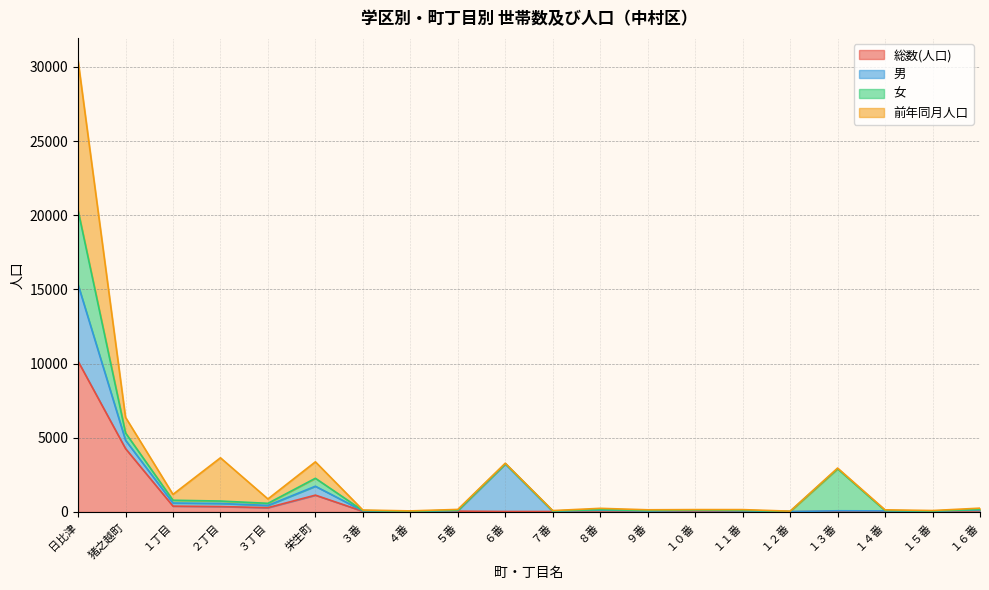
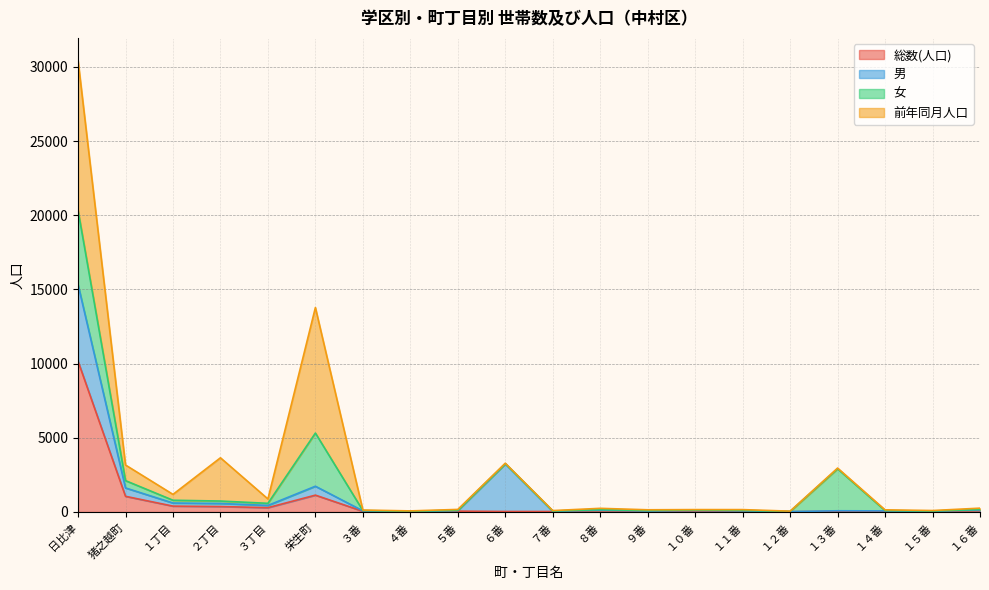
  {
    "総数(人口)": {
      "日比津": 10200,
-     "猪之越町": 4300,
+     "猪之越町": 1100,
      "１丁目": 400,
      "２丁目": 400,
      "栄生町": 1100,
      "６番": 0
    },
    "男": {
      "日比津": 5200,
      "猪之越町": 600,
      "１丁目": 200,
      "栄生町": 600
    },
    "女": {
      "日比津": 5000,
      "猪之越町": 500,
      "１丁目": 200,
-     "栄生町": 500
+     "栄生町": 3600
    },
    "前年同月人口": {
      "日比津": 10100,
      "猪之越町": 1100,
      "１丁目": 400,
      "２丁目": 2900,
      "３丁目": 300,
-     "栄生町": 1100
+     "栄生町": 8500
    }
  }
